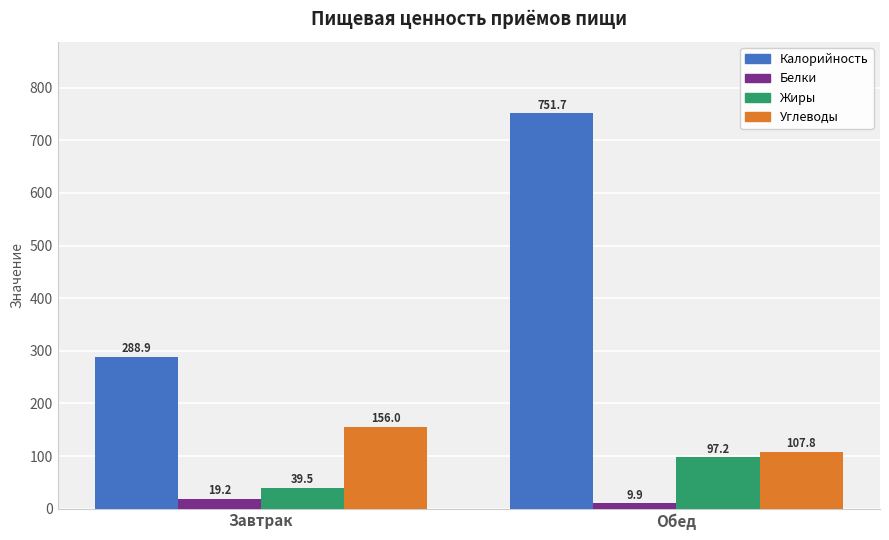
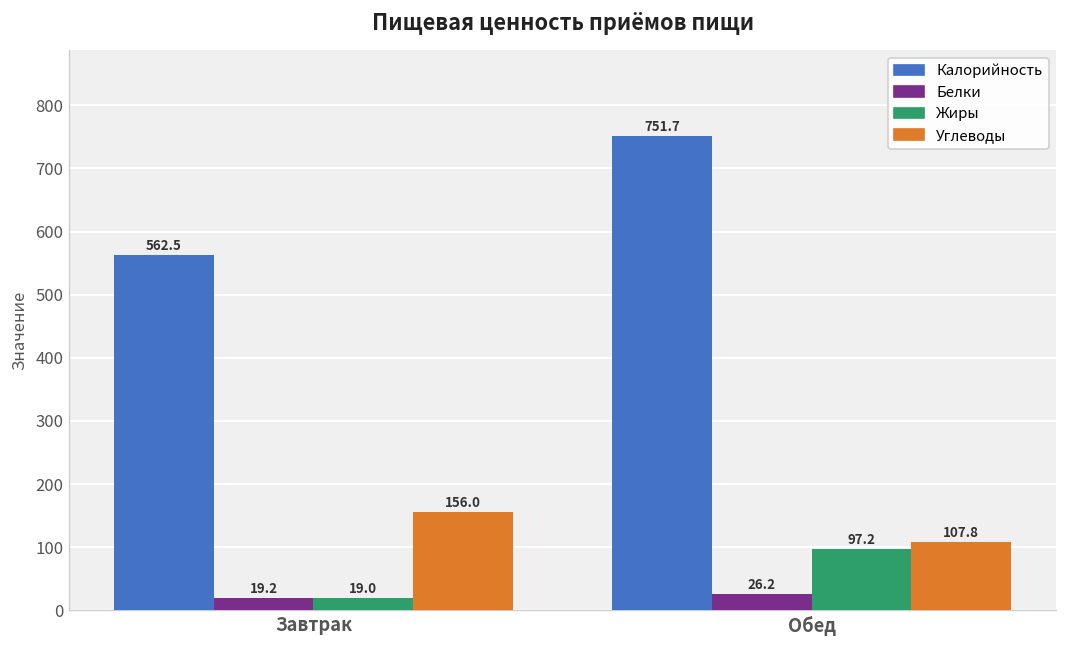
  {
    "Калорийность": {
-     "Завтрак": 288.9,
+     "Завтрак": 562.5,
      "Обед": 751.7
    },
    "Белки": {
      "Завтрак": 19.2,
-     "Обед": 9.9
+     "Обед": 26.2
    },
    "Жиры": {
-     "Завтрак": 39.5,
+     "Завтрак": 19.0,
      "Обед": 97.2
    },
    "Углеводы": {
      "Завтрак": 156.0,
      "Обед": 107.8
    }
  }
